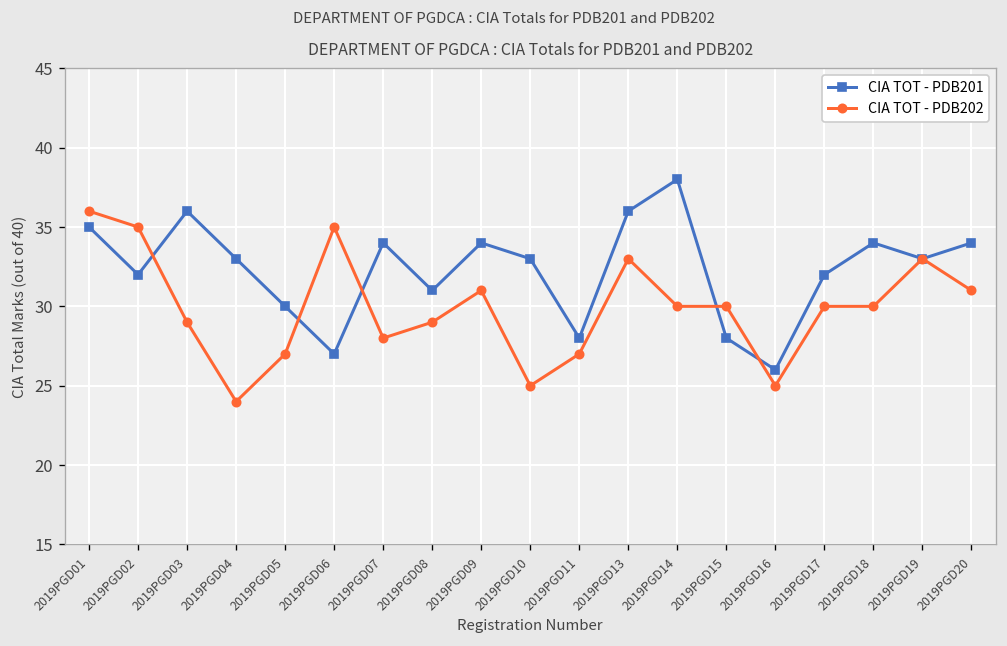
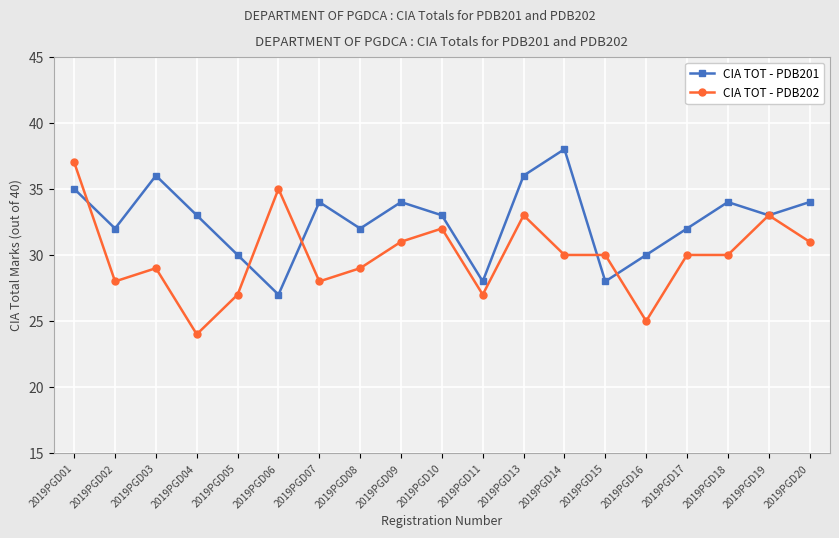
  {
    "CIA TOT - PDB201": {
      "2019PGD01": 35,
      "2019PGD02": 32,
      "2019PGD03": 36,
      "2019PGD04": 33,
      "2019PGD05": 30,
      "2019PGD06": 27,
      "2019PGD07": 34,
-     "2019PGD08": 31,
+     "2019PGD08": 32,
      "2019PGD09": 34,
      "2019PGD10": 33,
      "2019PGD11": 28,
      "2019PGD13": 36,
      "2019PGD14": 38,
      "2019PGD15": 28,
-     "2019PGD16": 26,
+     "2019PGD16": 30,
      "2019PGD17": 32,
      "2019PGD18": 34,
      "2019PGD20": 34
    },
    "CIA TOT - PDB202": {
-     "2019PGD01": 36,
-     "2019PGD02": 35,
+     "2019PGD01": 37,
+     "2019PGD02": 28,
      "2019PGD03": 29,
      "2019PGD04": 24,
      "2019PGD05": 27,
      "2019PGD06": 35,
      "2019PGD07": 28,
      "2019PGD08": 29,
      "2019PGD09": 31,
-     "2019PGD10": 25,
+     "2019PGD10": 32,
      "2019PGD11": 27,
      "2019PGD13": 33,
      "2019PGD14": 30,
      "2019PGD15": 30,
      "2019PGD16": 25,
      "2019PGD17": 30,
      "2019PGD18": 30,
      "2019PGD20": 31
    }
  }
